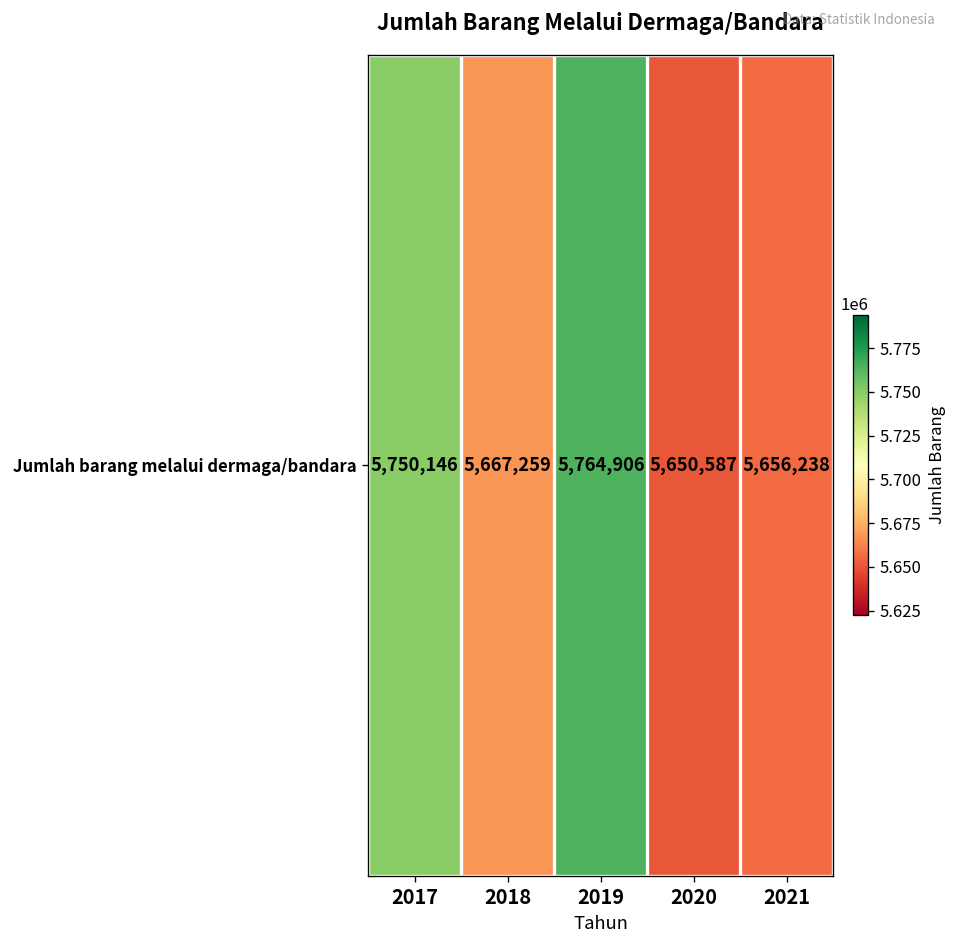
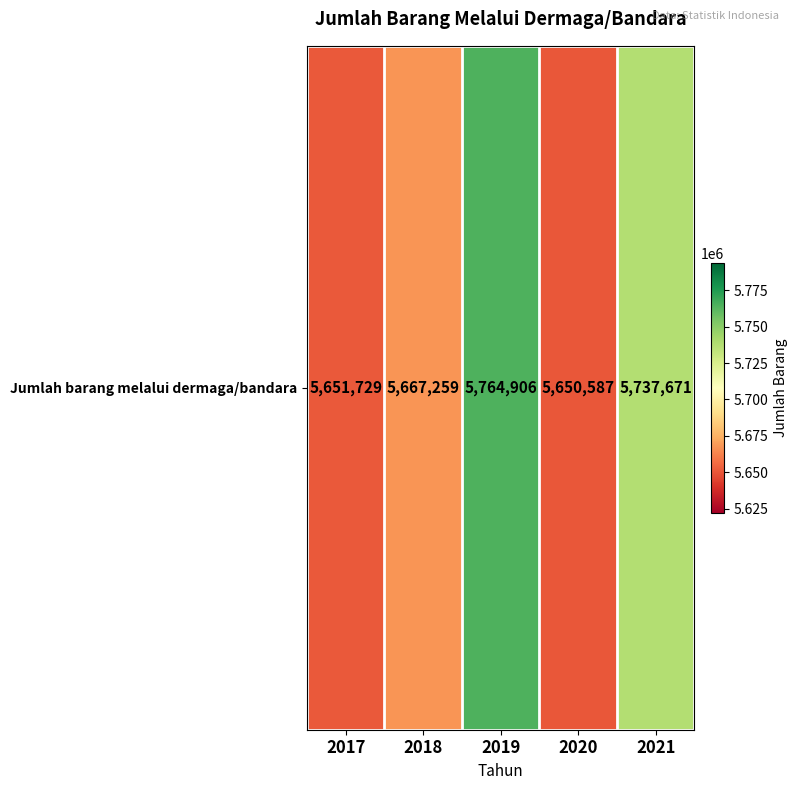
  {
    "Jumlah barang melalui dermaga/bandara": {
-     "2017": "5,750,146",
+     "2017": "5,651,729",
      "2018": "5,667,259",
      "2019": "5,764,906",
      "2020": "5,650,587",
-     "2021": "5,656,238"
+     "2021": "5,737,671"
    }
  }
